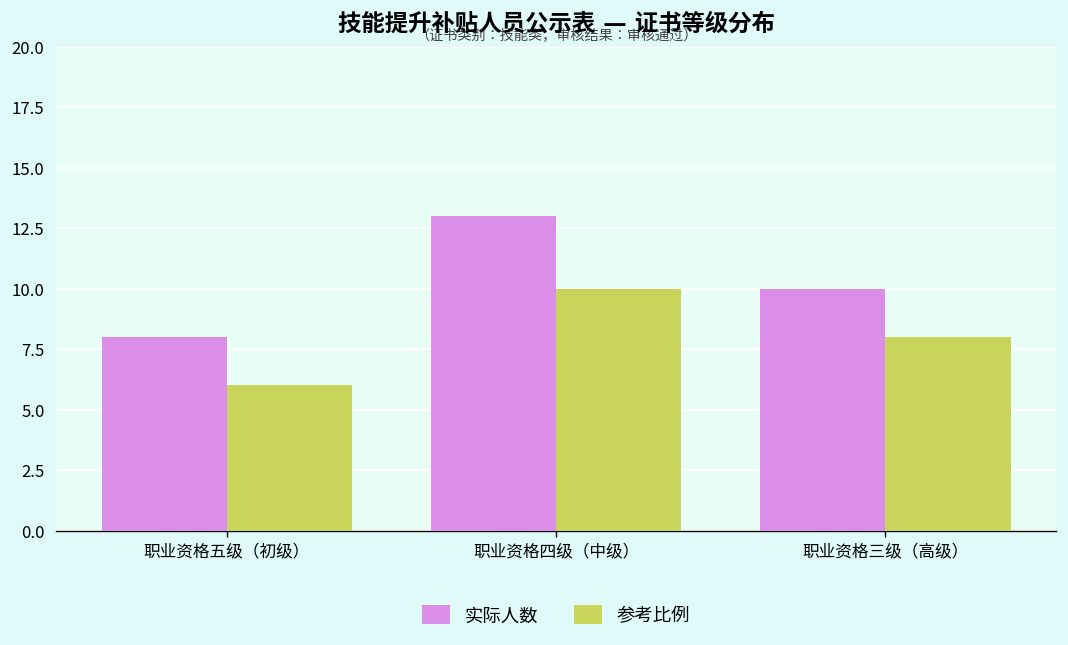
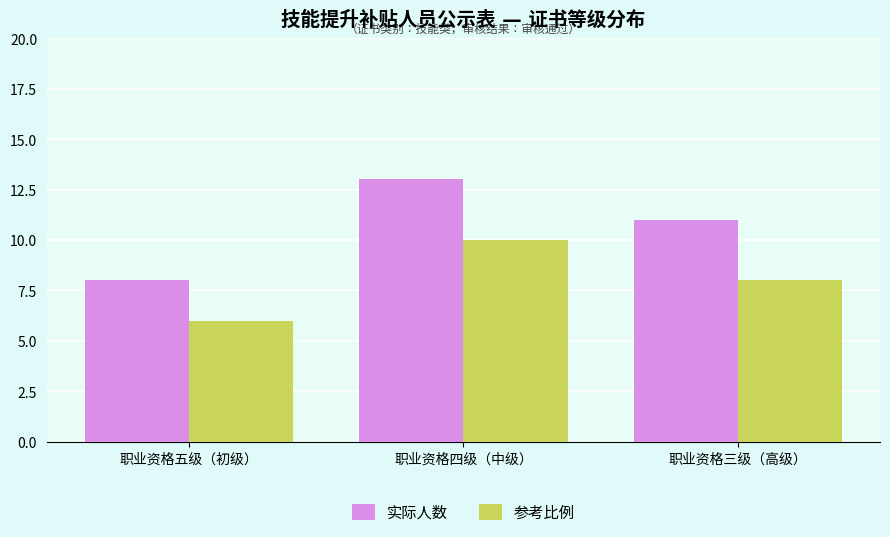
  {
    "实际人数": {
      "职业资格五级（初级）": 8,
      "职业资格四级（中级）": 13,
-     "职业资格三级（高级）": 10
+     "职业资格三级（高级）": 11
    },
    "参考比例": {
      "职业资格五级（初级）": 6,
      "职业资格四级（中级）": 10,
      "职业资格三级（高级）": 8
    }
  }
